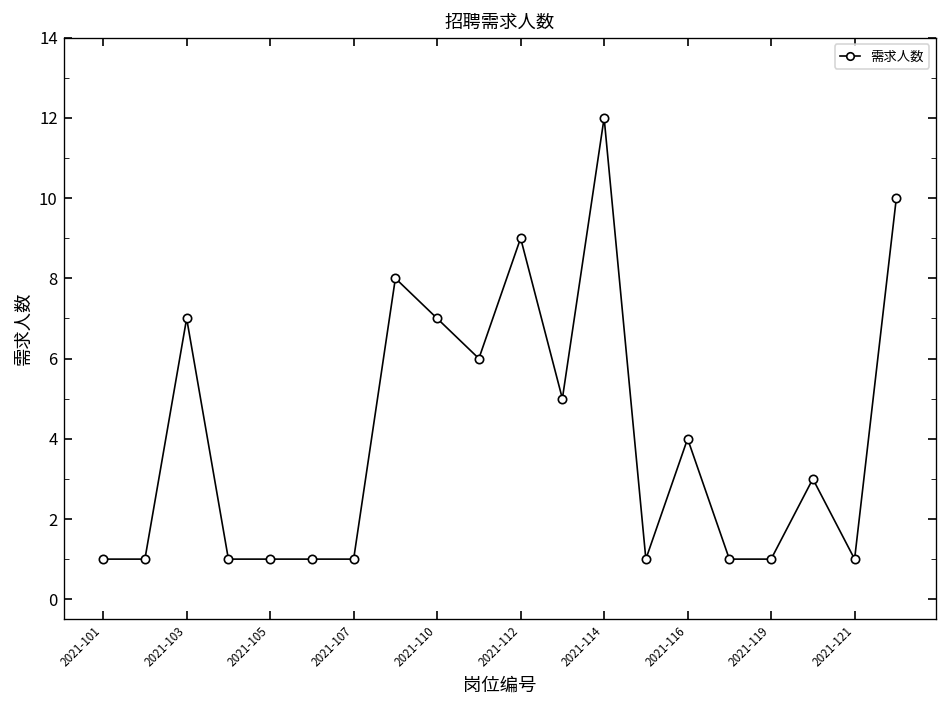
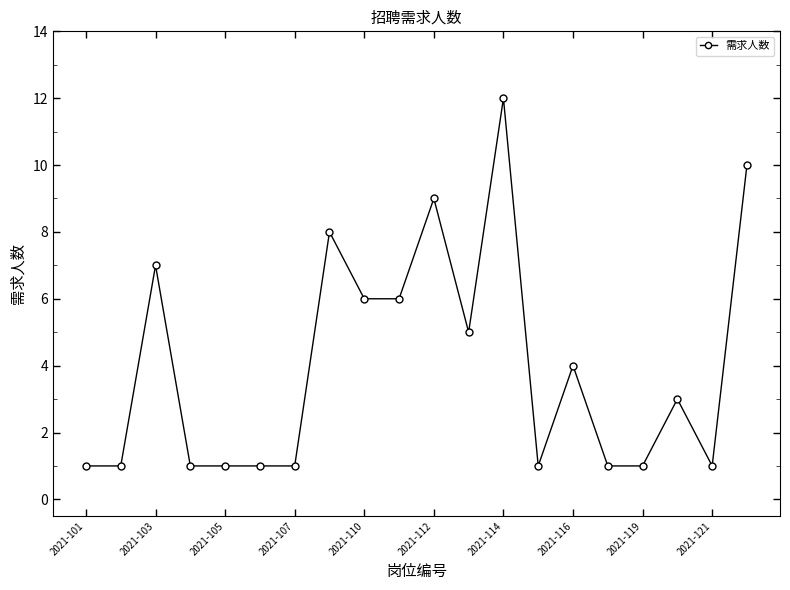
  {
    "2021-101": 1,
    "2021-103": 7,
    "2021-105": 1,
    "2021-107": 1,
-   "2021-110": 7,
+   "2021-110": 6,
    "2021-112": 9,
    "2021-114": 12,
    "2021-116": 4,
    "2021-119": 1,
    "2021-121": 1
  }
